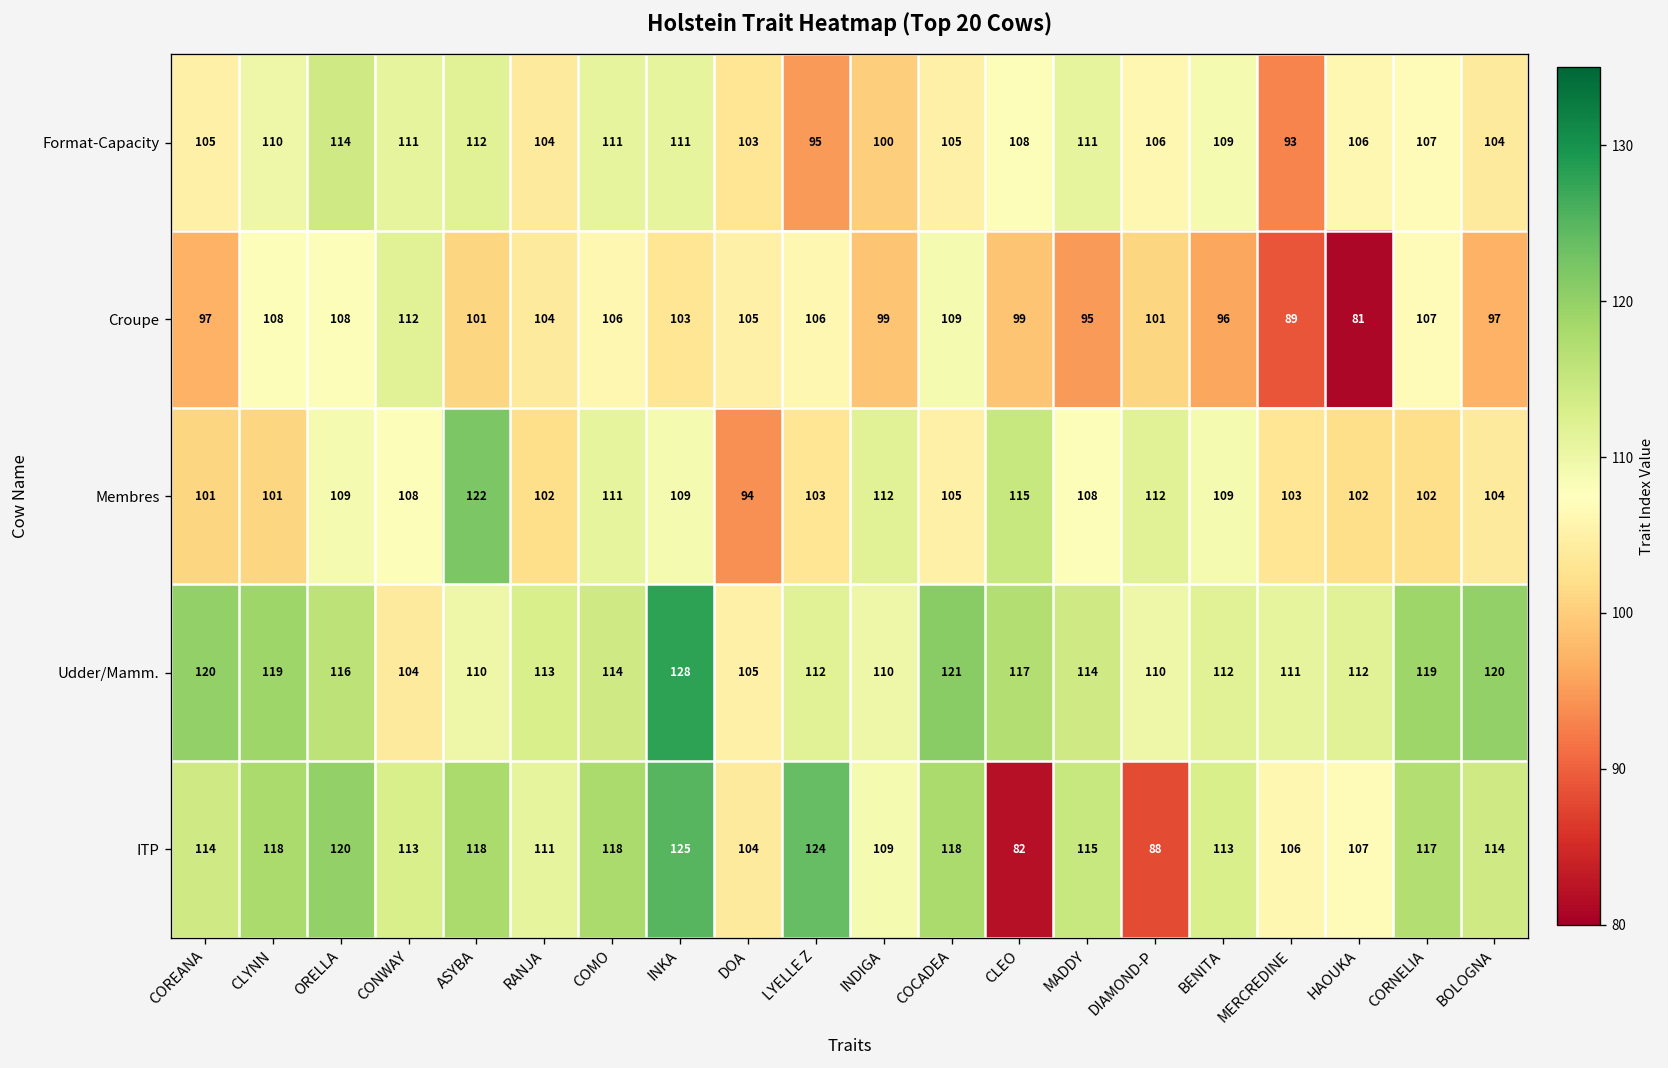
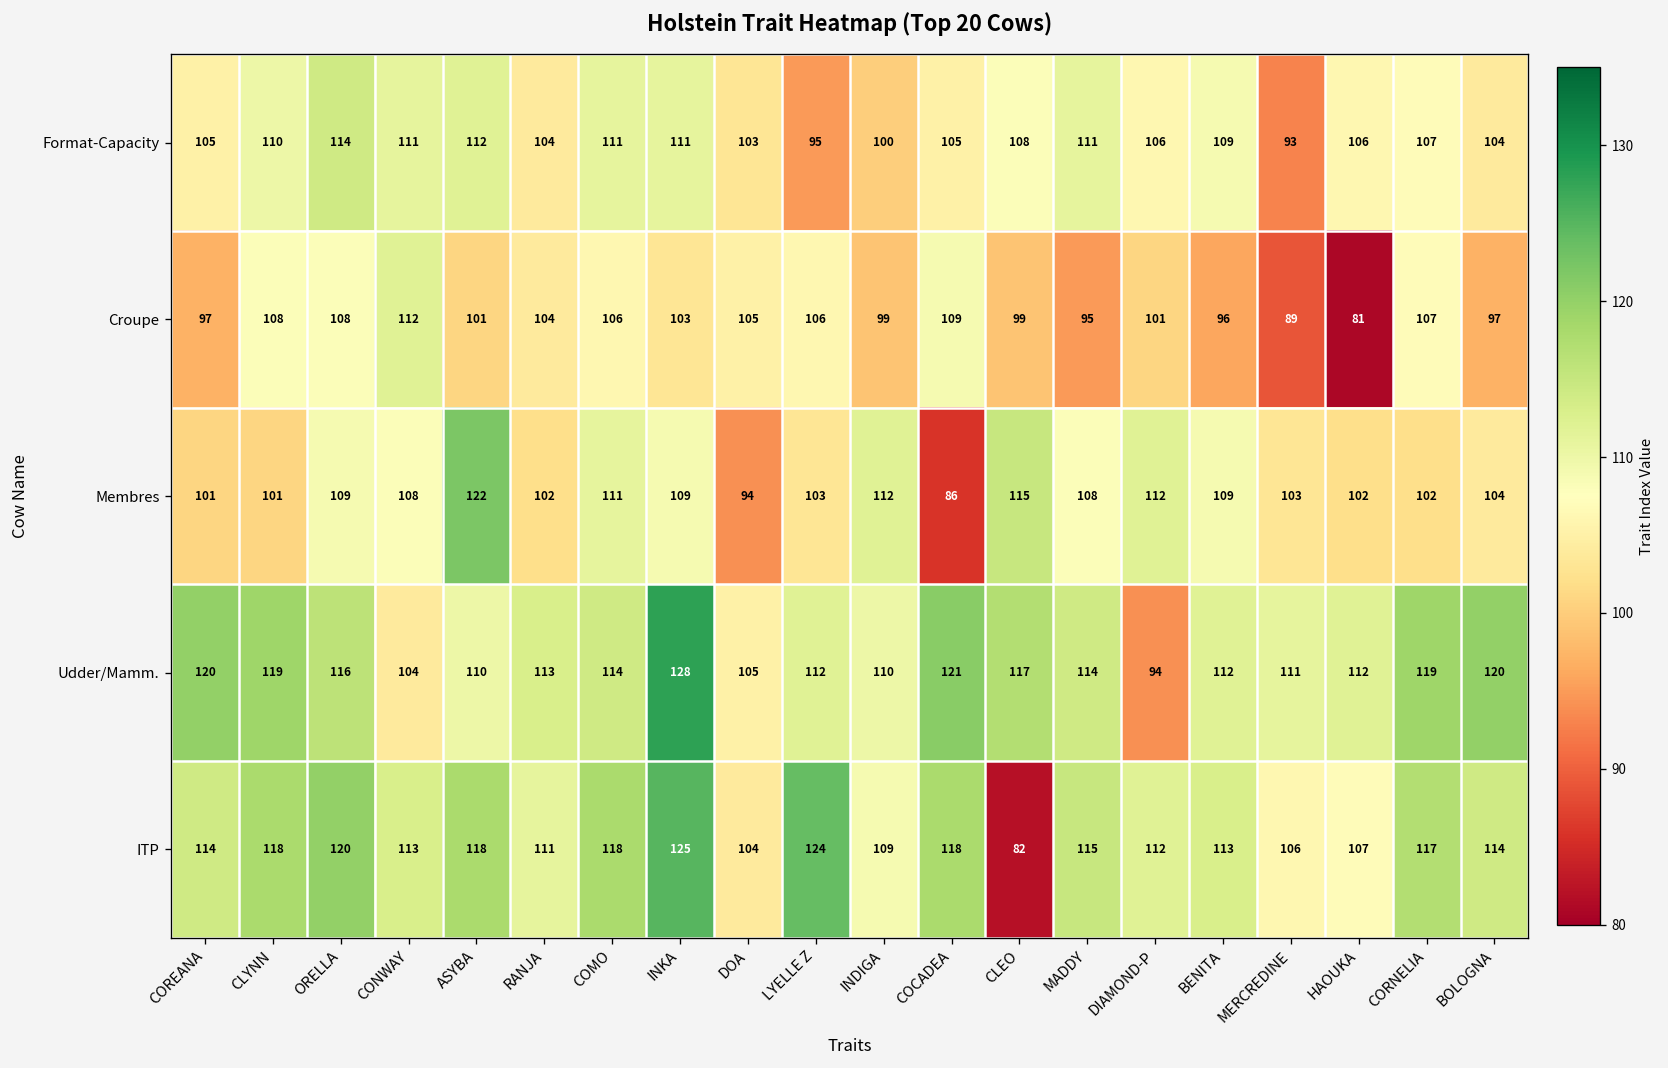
  {
    "Format-Capacity": {
      "COREANA": 105,
      "CLYNN": 110,
      "ORELLA": 114,
      "CONWAY": 111,
      "ASYBA": 112,
      "RANJA": 104,
      "COMO": 111,
      "INKA": 111,
      "DOA": 103,
      "LYELLE Z": 95,
      "INDIGA": 100,
      "COCADEA": 105,
      "CLEO": 108,
      "MADDY": 111,
      "DIAMOND-P": 106,
      "BENITA": 109,
      "MERCREDINE": 93,
      "HAOUKA": 106,
      "CORNELIA": 107,
      "BOLOGNA": 104
    },
    "Croupe": {
      "COREANA": 97,
      "CLYNN": 108,
      "ORELLA": 108,
      "CONWAY": 112,
      "ASYBA": 101,
      "RANJA": 104,
      "COMO": 106,
      "INKA": 103,
      "DOA": 105,
      "LYELLE Z": 106,
      "INDIGA": 99,
      "COCADEA": 109,
      "CLEO": 99,
      "MADDY": 95,
      "DIAMOND-P": 101,
      "BENITA": 96,
      "MERCREDINE": 89,
      "HAOUKA": 81,
      "CORNELIA": 107,
      "BOLOGNA": 97
    },
    "Membres": {
      "COREANA": 101,
      "CLYNN": 101,
      "ORELLA": 109,
      "CONWAY": 108,
      "ASYBA": 122,
      "RANJA": 102,
      "COMO": 111,
      "INKA": 109,
      "DOA": 94,
      "LYELLE Z": 103,
      "INDIGA": 112,
-     "COCADEA": 105,
+     "COCADEA": 86,
      "CLEO": 115,
      "MADDY": 108,
      "DIAMOND-P": 112,
      "BENITA": 109,
      "MERCREDINE": 103,
      "HAOUKA": 102,
      "CORNELIA": 102,
      "BOLOGNA": 104
    },
    "Udder/Mamm.": {
      "COREANA": 120,
      "CLYNN": 119,
      "ORELLA": 116,
      "CONWAY": 104,
      "ASYBA": 110,
      "RANJA": 113,
      "COMO": 114,
      "INKA": 128,
      "DOA": 105,
      "LYELLE Z": 112,
      "INDIGA": 110,
      "COCADEA": 121,
      "CLEO": 117,
      "MADDY": 114,
-     "DIAMOND-P": 110,
+     "DIAMOND-P": 94,
      "BENITA": 112,
      "MERCREDINE": 111,
      "HAOUKA": 112,
      "CORNELIA": 119,
      "BOLOGNA": 120
    },
    "ITP": {
      "COREANA": 114,
      "CLYNN": 118,
      "ORELLA": 120,
      "CONWAY": 113,
      "ASYBA": 118,
      "RANJA": 111,
      "COMO": 118,
      "INKA": 125,
      "DOA": 104,
      "LYELLE Z": 124,
      "INDIGA": 109,
      "COCADEA": 118,
      "CLEO": 82,
      "MADDY": 115,
-     "DIAMOND-P": 88,
+     "DIAMOND-P": 112,
      "BENITA": 113,
      "MERCREDINE": 106,
      "HAOUKA": 107,
      "CORNELIA": 117,
      "BOLOGNA": 114
    }
  }
